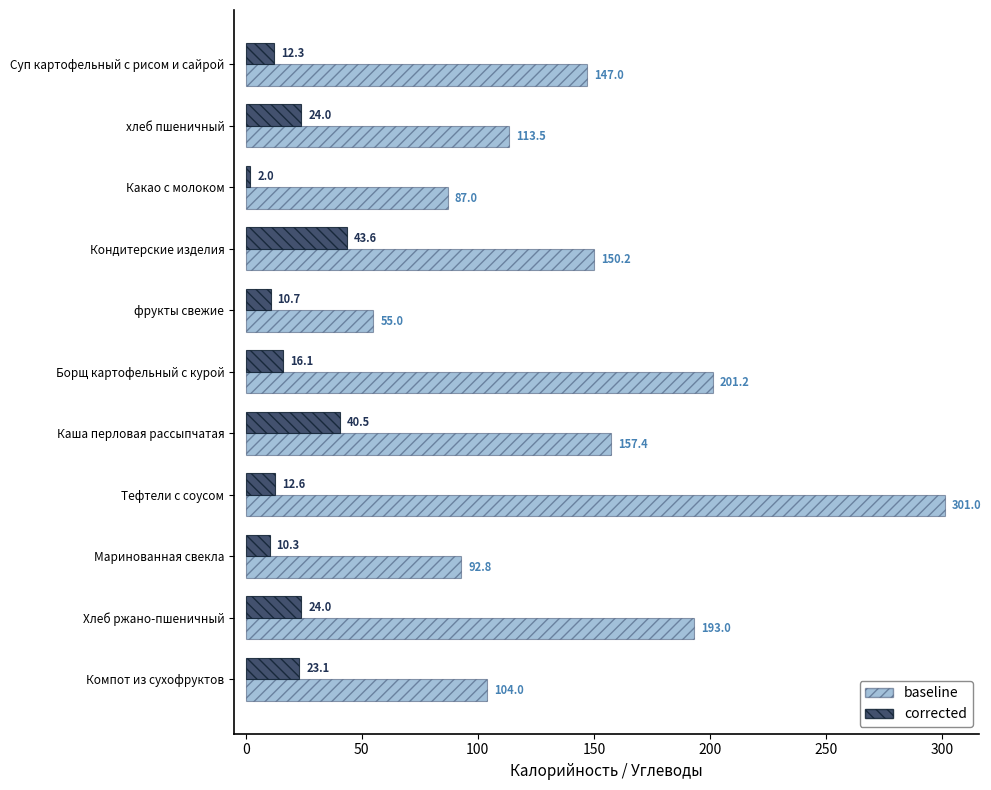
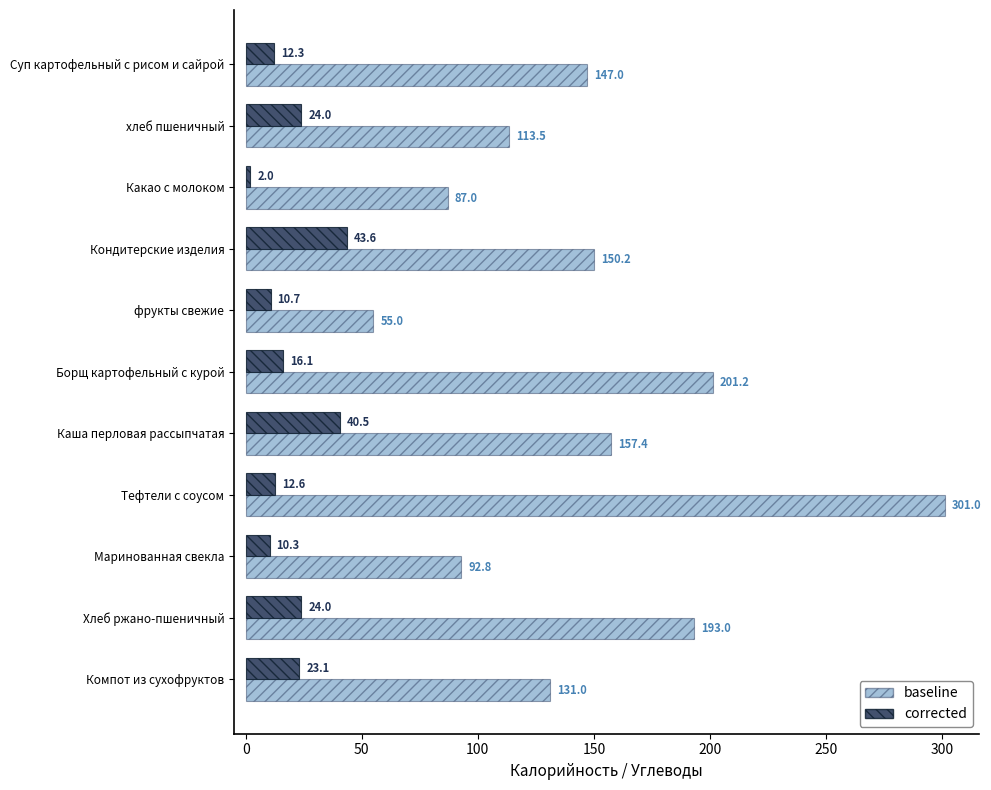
  {
    "baseline": {
      "Суп картофельный с рисом и сайрой": 147.0,
      "хлеб пшеничный": 113.5,
      "Какао с молоком": 87.0,
      "Кондитерские изделия": 150.2,
      "фрукты свежие": 55.0,
      "Борщ картофельный с курой": 201.2,
      "Каша перловая рассыпчатая": 157.4,
      "Тефтели с соусом": 301.0,
      "Маринованная свекла": 92.8,
      "Хлеб ржано-пшеничный": 193.0,
-     "Компот из сухофруктов": 104.0
+     "Компот из сухофруктов": 131.0
    },
    "corrected": {
      "Суп картофельный с рисом и сайрой": 12.3,
      "хлеб пшеничный": 24.0,
      "Какао с молоком": 2.0,
      "Кондитерские изделия": 43.6,
      "фрукты свежие": 10.7,
      "Борщ картофельный с курой": 16.1,
      "Каша перловая рассыпчатая": 40.5,
      "Тефтели с соусом": 12.6,
      "Маринованная свекла": 10.3,
      "Хлеб ржано-пшеничный": 24.0,
      "Компот из сухофруктов": 23.1
    }
  }
